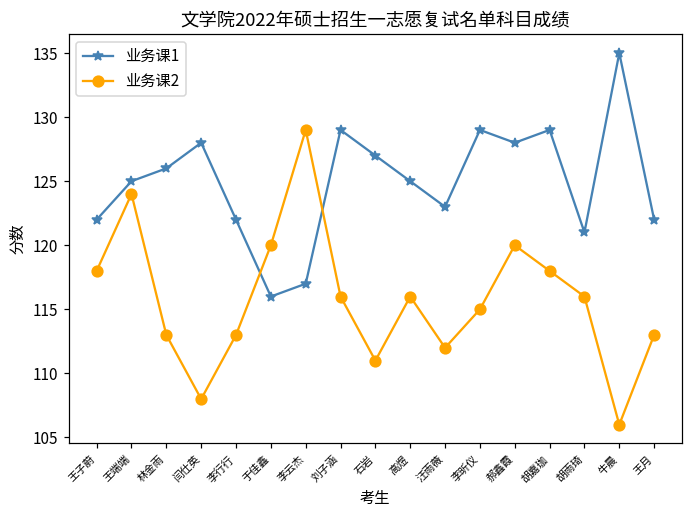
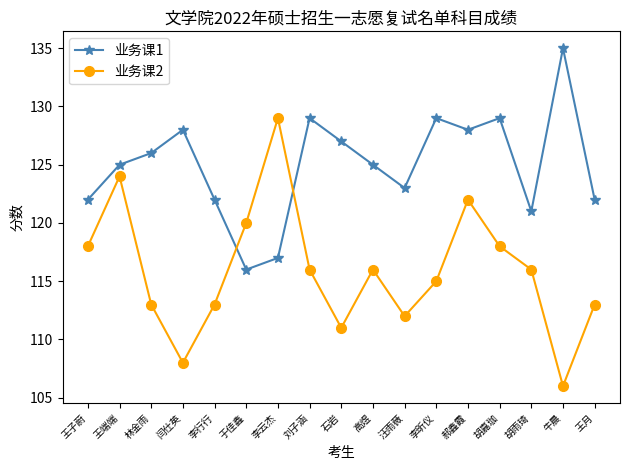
  {
    "业务课1": {
      "王子蔚": 122,
      "王端端": 125,
      "林金雨": 126,
      "闫仕英": 128,
      "李行行": 122,
      "于佳鑫": 116,
      "李云杰": 117,
      "刘子涵": 129,
      "石岩": 127,
      "高煜": 125,
      "汪雨薇": 123,
      "李昕仪": 129,
      "郝鑫霞": 128,
      "胡嘉珈": 129,
      "胡雨琦": 121,
      "牛晨": 135,
      "王月": 122
    },
    "业务课2": {
      "王子蔚": 118,
      "王端端": 124,
      "林金雨": 113,
      "闫仕英": 108,
      "李行行": 113,
      "于佳鑫": 120,
      "李云杰": 129,
      "刘子涵": 116,
      "石岩": 111,
      "高煜": 116,
      "汪雨薇": 112,
      "李昕仪": 115,
-     "郝鑫霞": 120,
+     "郝鑫霞": 122,
      "胡嘉珈": 118,
      "胡雨琦": 116,
      "牛晨": 106,
      "王月": 113
    }
  }
